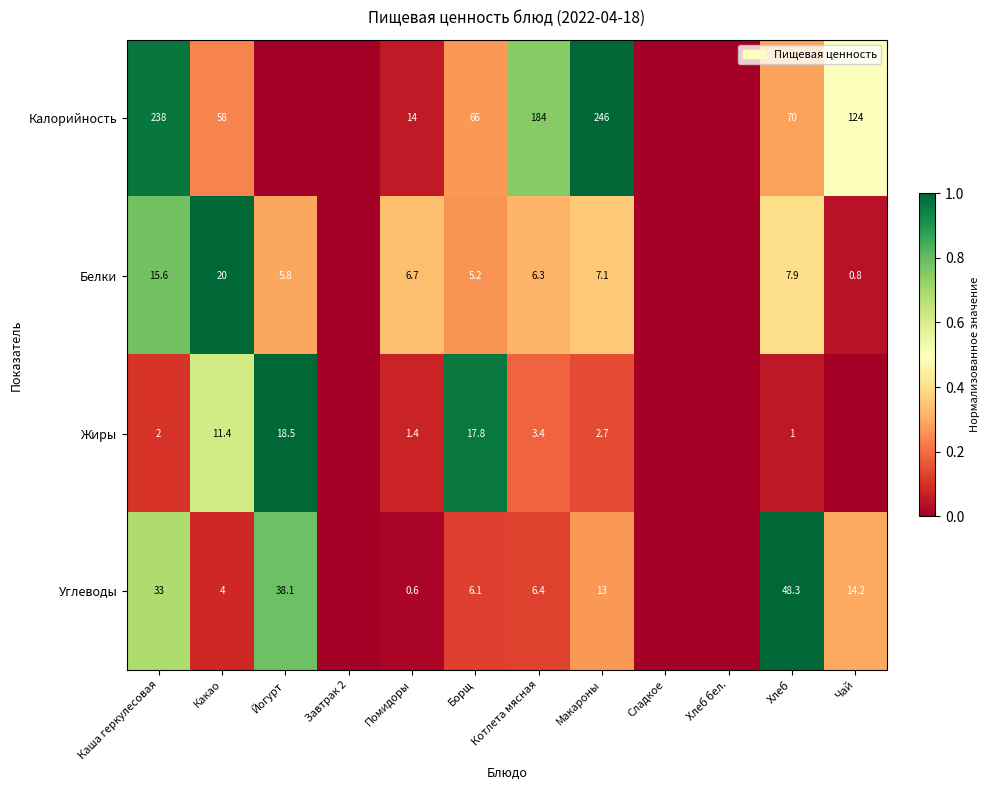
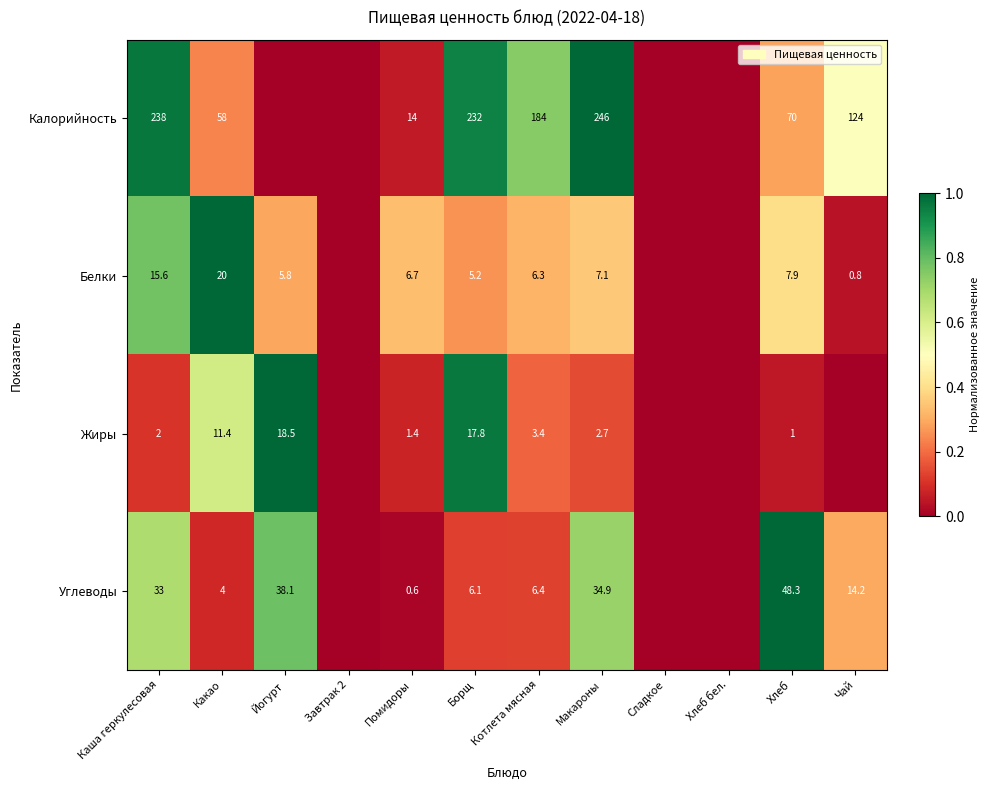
  {
    "Калорийность": {
      "Каша геркулесовая": 238,
      "Какао": 58,
      "Помидоры": 14,
-     "Борщ": 66,
+     "Борщ": 232,
      "Котлета мясная": 184,
      "Макароны": 246,
      "Хлеб": 70,
      "Чай": 124
    },
    "Белки": {
      "Каша геркулесовая": 15.6,
      "Какао": 20,
      "Йогурт": 5.8,
      "Помидоры": 6.7,
      "Борщ": 5.2,
      "Котлета мясная": 6.3,
      "Макароны": 7.1,
      "Хлеб": 7.9,
      "Чай": 0.8
    },
    "Жиры": {
      "Каша геркулесовая": 2,
      "Какао": 11.4,
      "Йогурт": 18.5,
      "Помидоры": 1.4,
      "Борщ": 17.8,
      "Котлета мясная": 3.4,
      "Макароны": 2.7,
      "Хлеб": 1
    },
    "Углеводы": {
      "Каша геркулесовая": 33,
      "Какао": 4,
      "Йогурт": 38.1,
      "Помидоры": 0.6,
      "Борщ": 6.1,
      "Котлета мясная": 6.4,
-     "Макароны": 13,
+     "Макароны": 34.9,
      "Хлеб": 48.3,
      "Чай": 14.2
    }
  }
